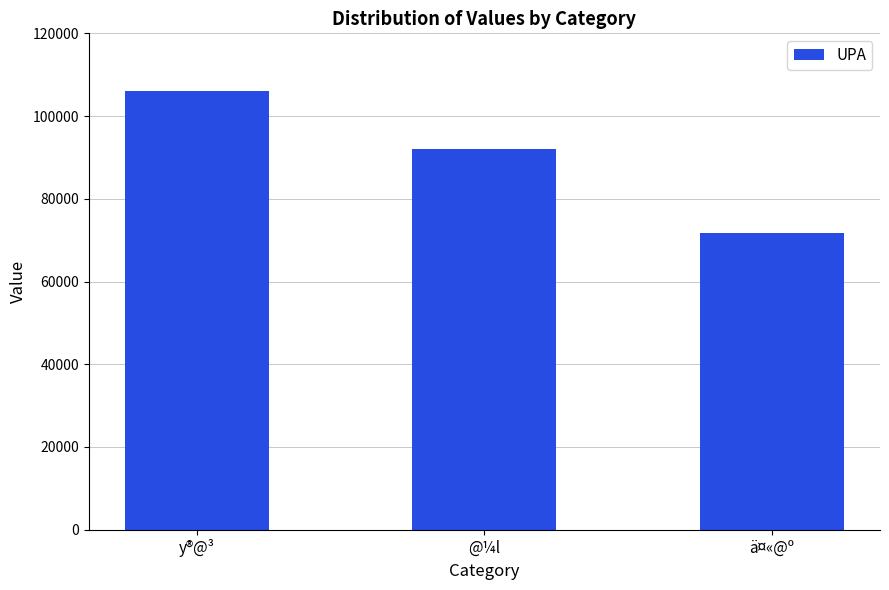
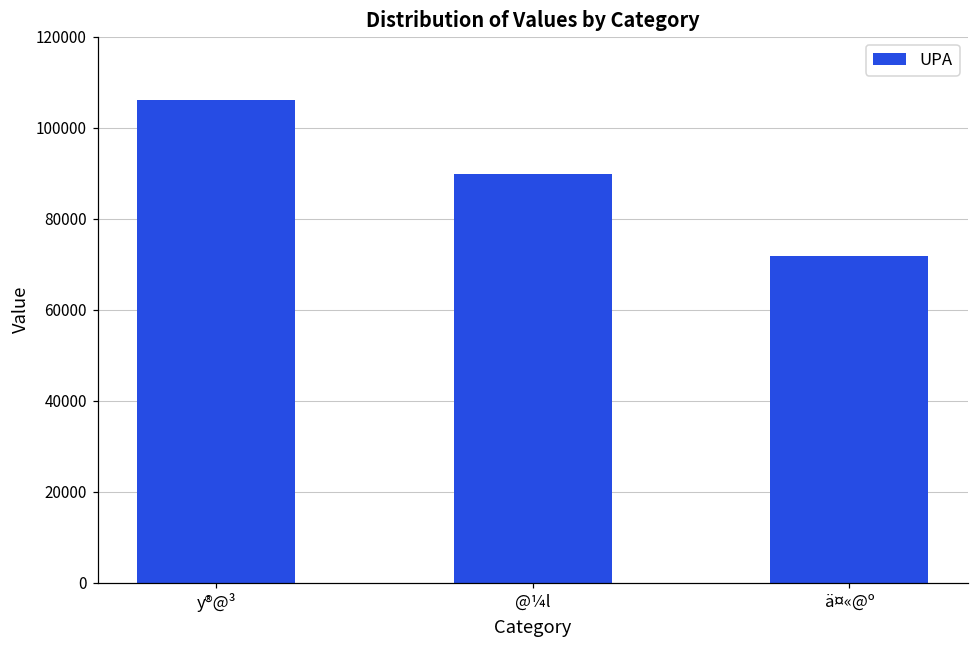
  {
    "y®@³": 106000,
-   "@¼l": 92000,
+   "@¼l": 90000,
    "ä¤«@º": 72000
  }
